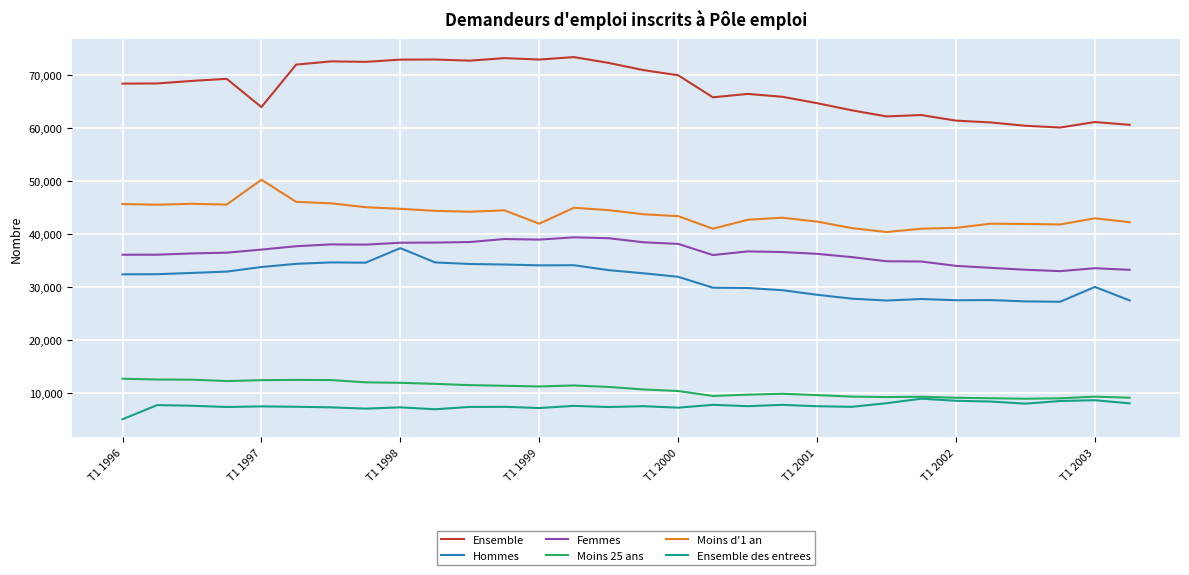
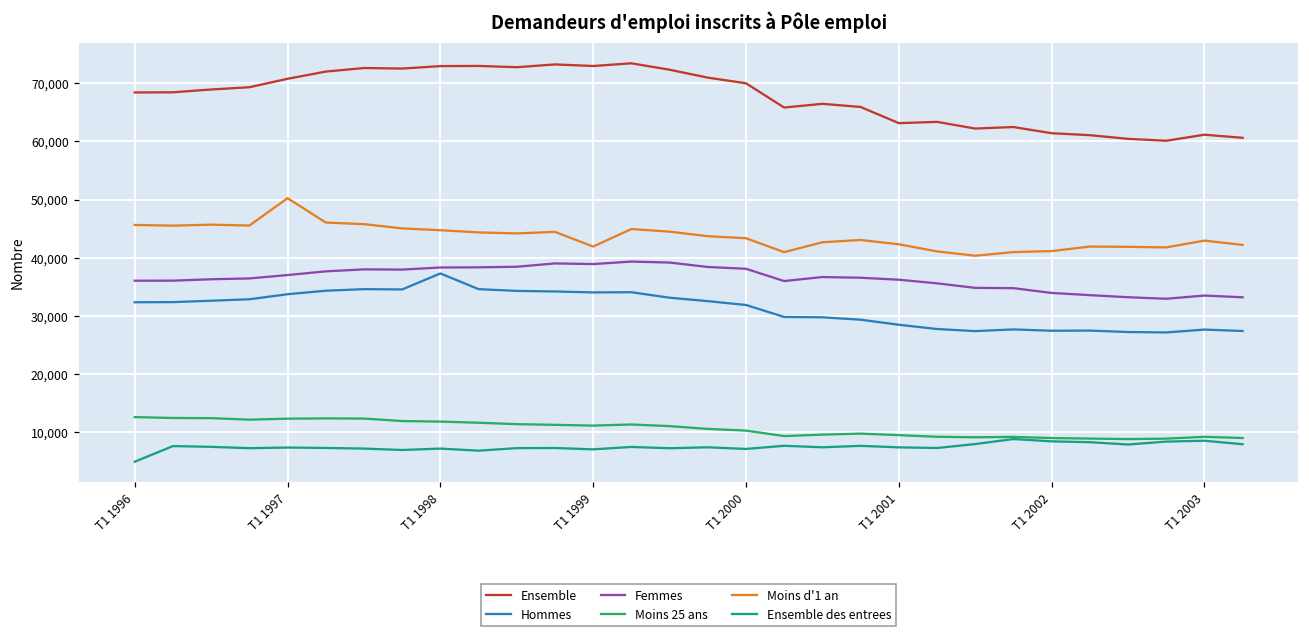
  {
    "Ensemble": {
      "T1 1996": "68,000",
-     "T1 1997": "64,000",
+     "T1 1997": "71,000",
      "T1 1998": "73,000",
      "T1 1999": "73,000",
      "T1 2000": "70,000",
-     "T1 2001": "65,000",
+     "T1 2001": "63,000",
      "T1 2002": "61,000",
      "T1 2003": "61,000"
    },
    "Hommes": {
      "T1 1996": "32,000",
      "T1 1997": "34,000",
      "T1 1998": "37,000",
      "T1 1999": "34,000",
      "T1 2000": "32,000",
      "T1 2001": "28,000",
      "T1 2002": "27,000",
-     "T1 2003": "30,000"
+     "T1 2003": "28,000"
    },
    "Femmes": {
      "T1 1996": "36,000",
      "T1 1997": "37,000",
      "T1 1998": "38,000",
      "T1 1999": "39,000",
      "T1 2000": "38,000",
      "T1 2001": "36,000",
      "T1 2002": "34,000",
      "T1 2003": "34,000"
    },
    "Moins d'1 an": {
      "T1 1996": "46,000",
      "T1 1997": "50,000",
      "T1 1998": "45,000",
      "T1 1999": "42,000",
      "T1 2000": "43,000",
      "T1 2001": "42,000",
      "T1 2002": "41,000",
      "T1 2003": "43,000"
    }
  }
